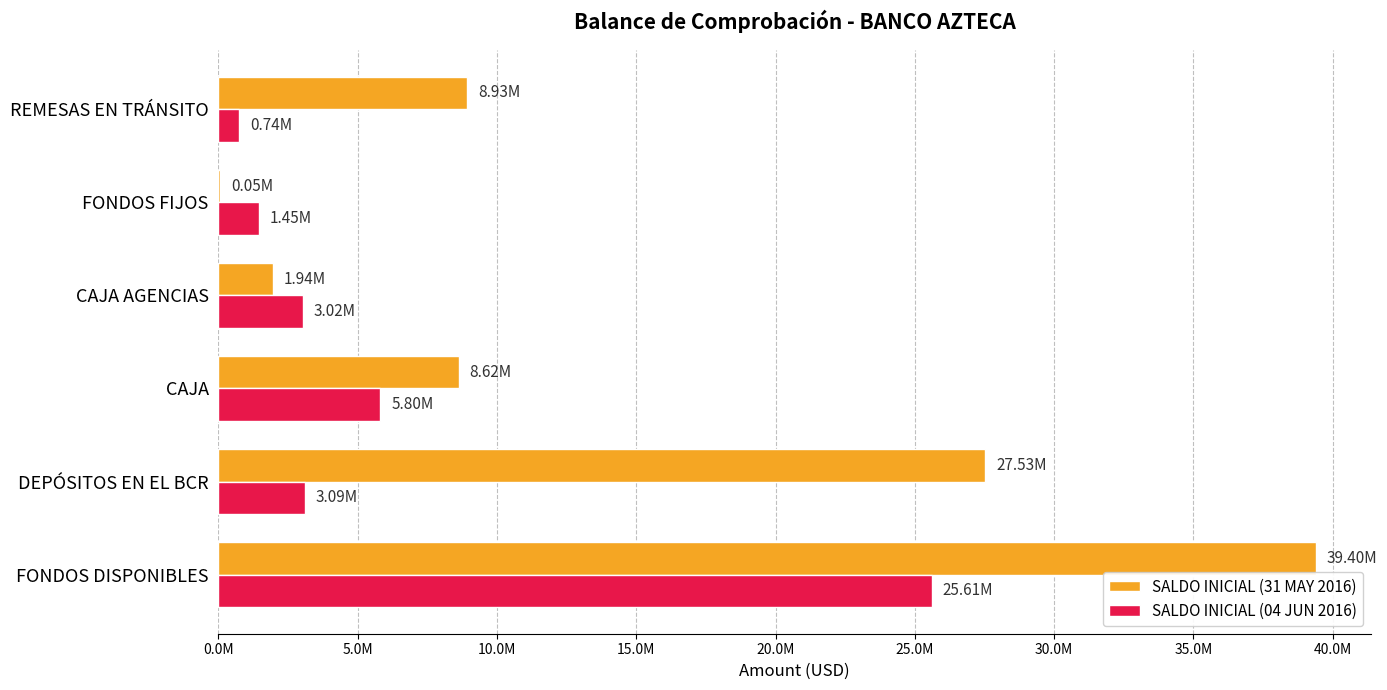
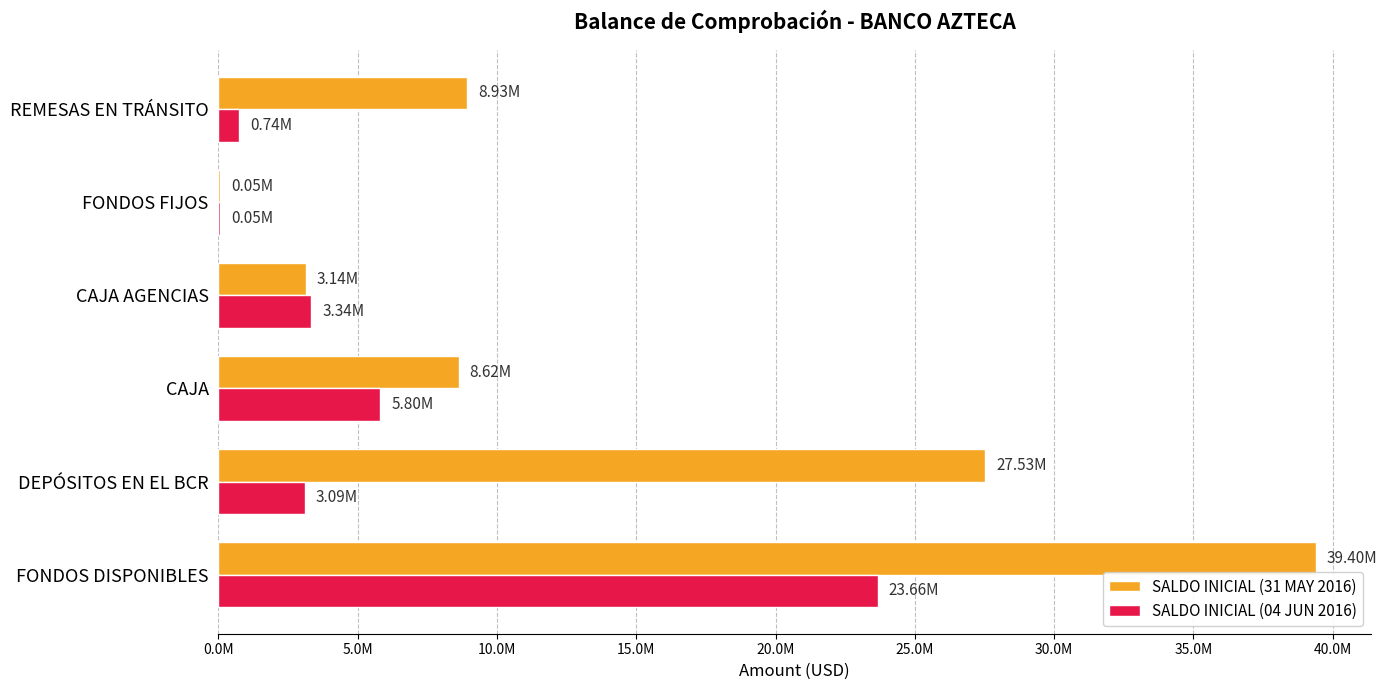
  {
    "SALDO INICIAL (31 MAY 2016)": {
      "REMESAS EN TRÁNSITO": "8.93M",
      "FONDOS FIJOS": "0.05M",
-     "CAJA AGENCIAS": "1.94M",
+     "CAJA AGENCIAS": "3.14M",
      "CAJA": "8.62M",
      "DEPÓSITOS EN EL BCR": "27.53M",
      "FONDOS DISPONIBLES": "39.40M"
    },
    "SALDO INICIAL (04 JUN 2016)": {
      "REMESAS EN TRÁNSITO": "0.74M",
-     "FONDOS FIJOS": "1.45M",
-     "CAJA AGENCIAS": "3.02M",
+     "FONDOS FIJOS": "0.05M",
+     "CAJA AGENCIAS": "3.34M",
      "CAJA": "5.80M",
      "DEPÓSITOS EN EL BCR": "3.09M",
-     "FONDOS DISPONIBLES": "25.61M"
+     "FONDOS DISPONIBLES": "23.66M"
    }
  }
